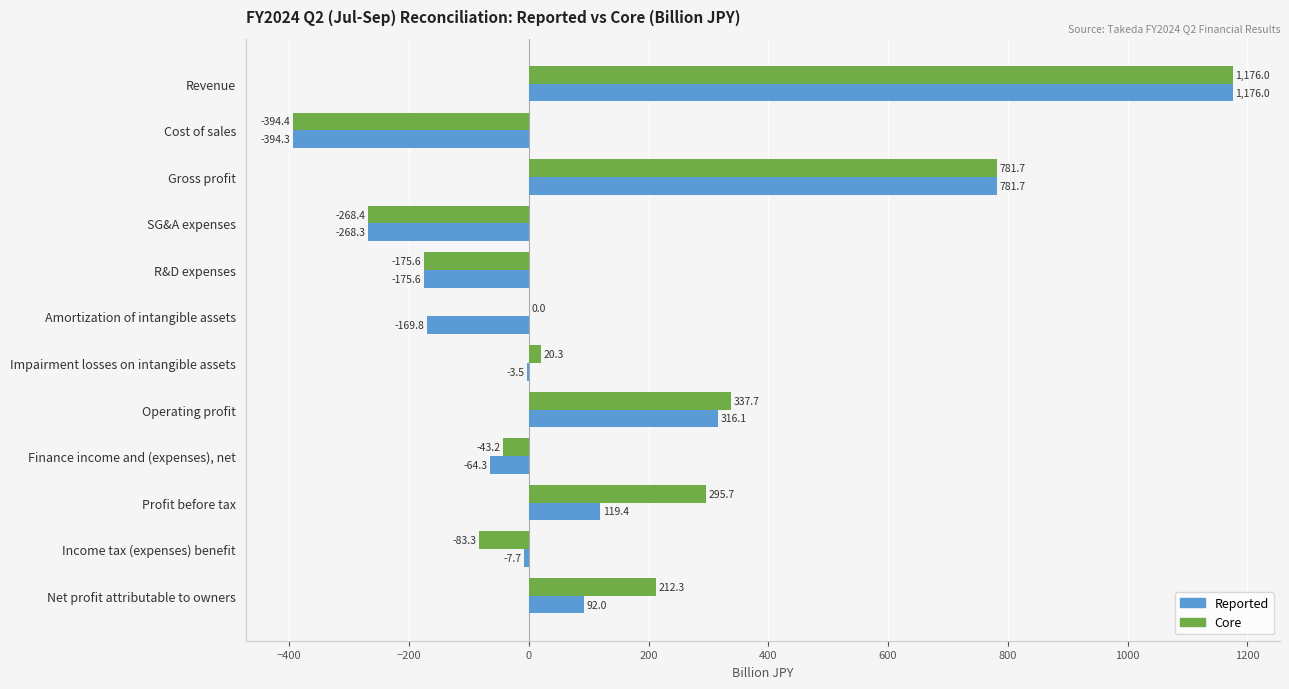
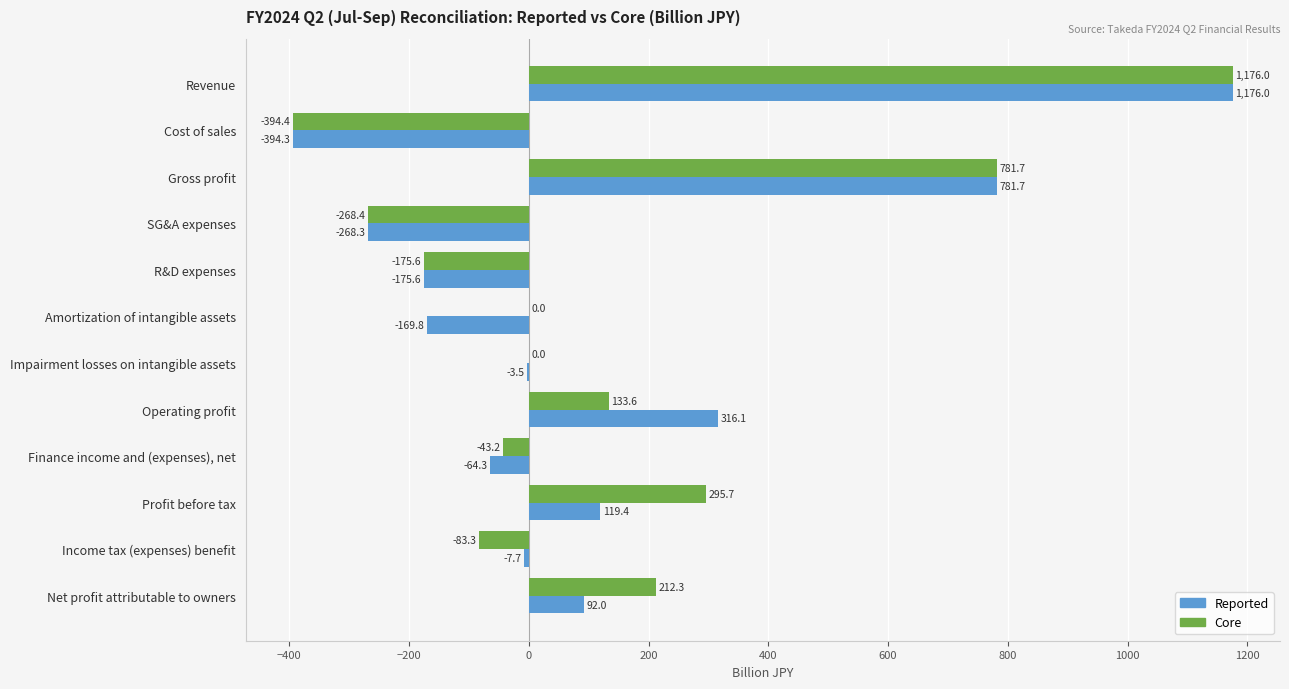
  {
    "Reported": {
      "Revenue": "1,176.0",
      "Cost of sales": "-394.3",
      "Gross profit": "781.7",
      "SG&A expenses": "-268.3",
      "R&D expenses": "-175.6",
      "Amortization of intangible assets": "-169.8",
      "Impairment losses on intangible assets": "-3.5",
      "Operating profit": "316.1",
      "Finance income and (expenses), net": "-64.3",
      "Profit before tax": "119.4",
      "Income tax (expenses) benefit": "-7.7",
      "Net profit attributable to owners": "92.0"
    },
    "Core": {
      "Revenue": "1,176.0",
      "Cost of sales": "-394.4",
      "Gross profit": "781.7",
      "SG&A expenses": "-268.4",
      "R&D expenses": "-175.6",
      "Amortization of intangible assets": "0.0",
-     "Impairment losses on intangible assets": "20.3",
-     "Operating profit": "337.7",
+     "Impairment losses on intangible assets": "0.0",
+     "Operating profit": "133.6",
      "Finance income and (expenses), net": "-43.2",
      "Profit before tax": "295.7",
      "Income tax (expenses) benefit": "-83.3",
      "Net profit attributable to owners": "212.3"
    }
  }
